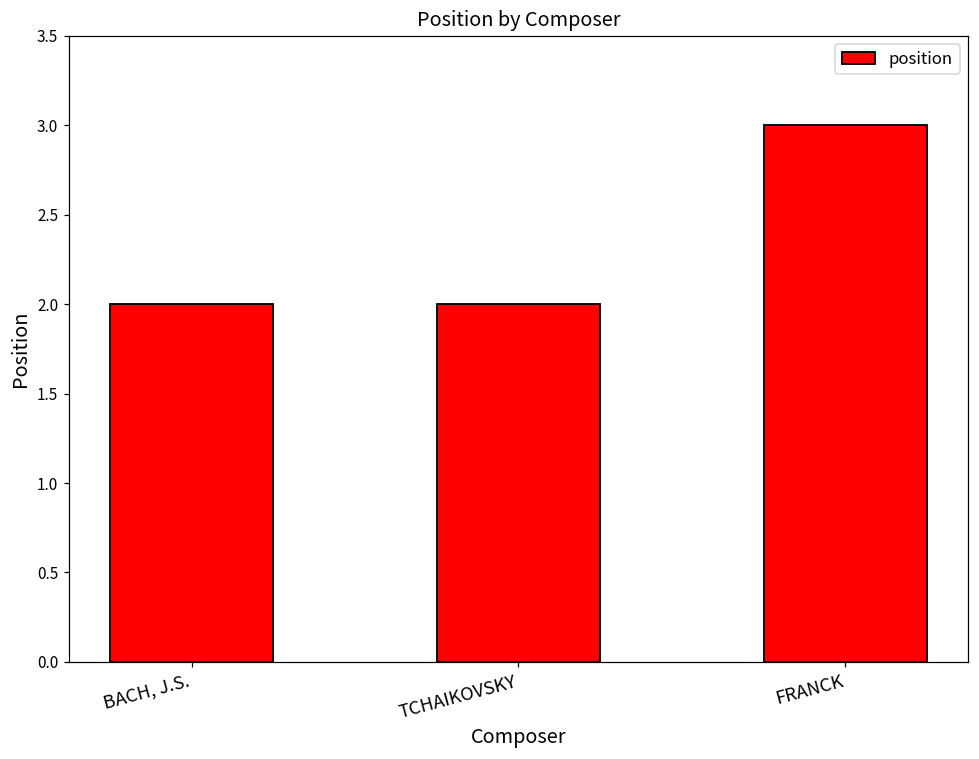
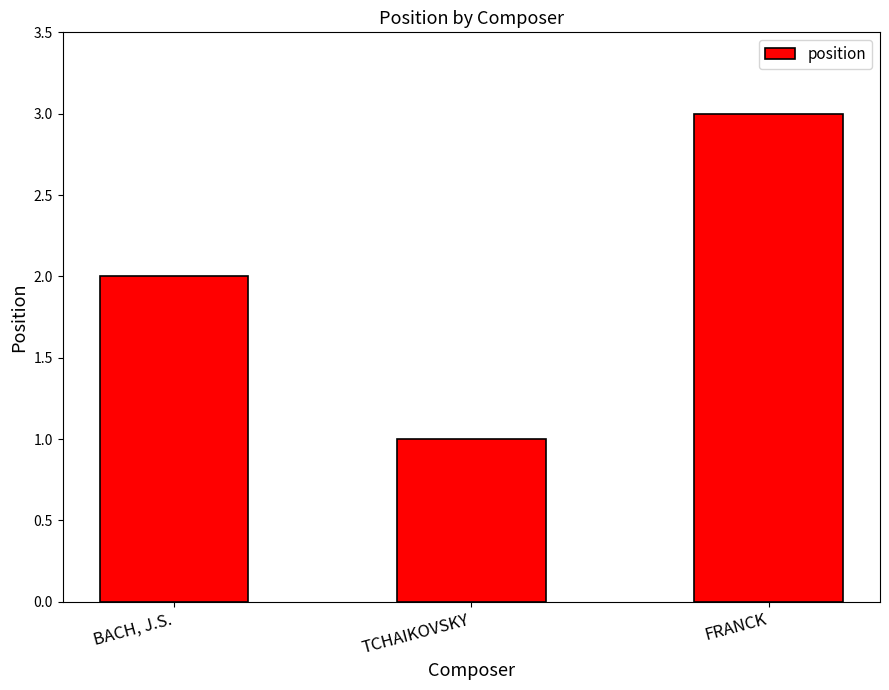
  {
    "BACH, J.S.": 2,
-   "TCHAIKOVSKY": 2,
+   "TCHAIKOVSKY": 1,
    "FRANCK": 3
  }
